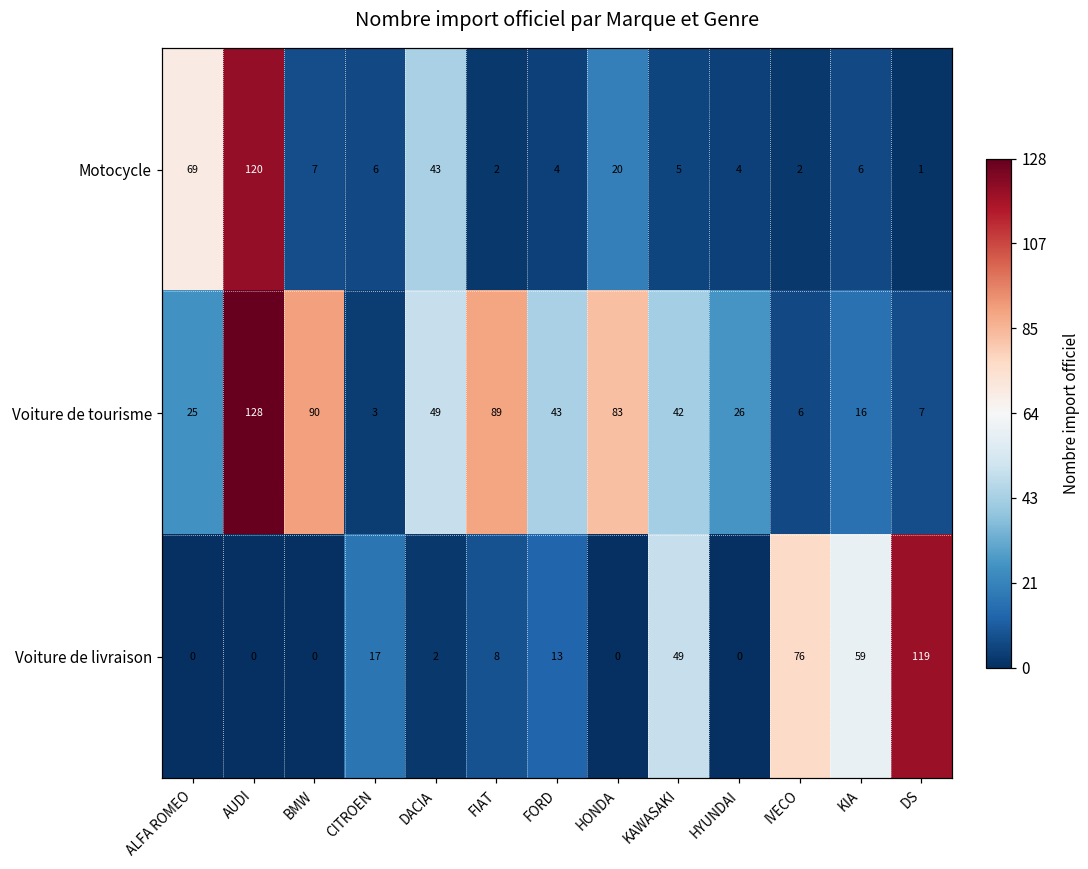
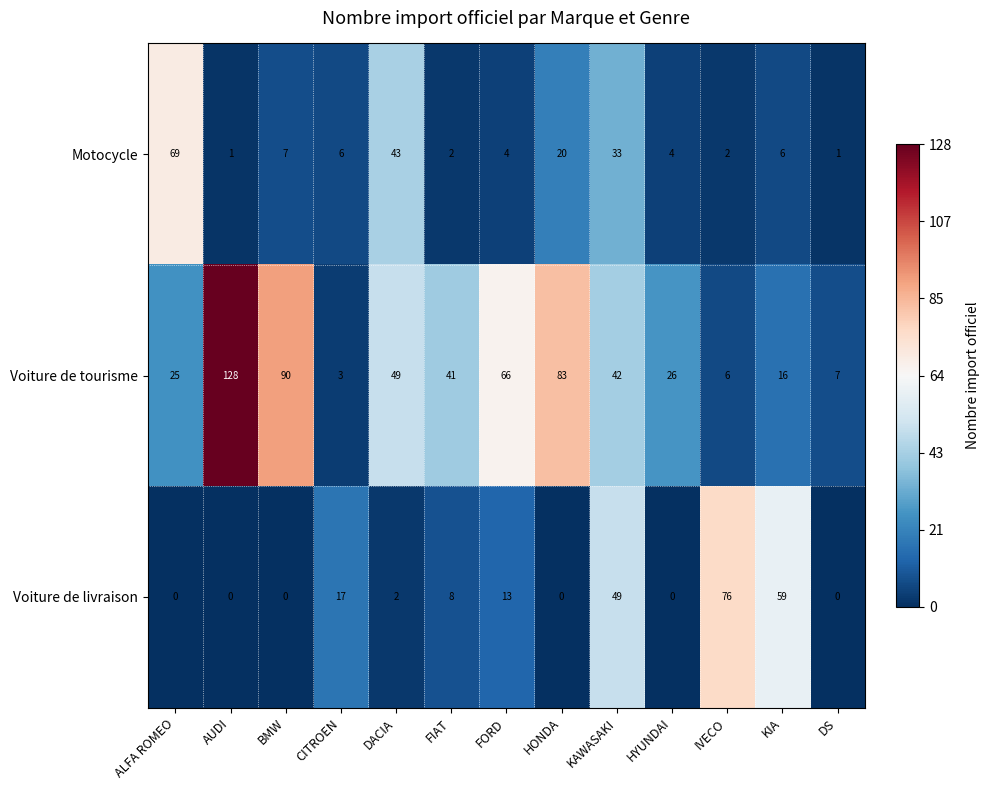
  {
    "Motocycle": {
      "ALFA ROMEO": 69,
-     "AUDI": 120,
+     "AUDI": 1,
      "BMW": 7,
      "CITROEN": 6,
      "DACIA": 43,
      "FIAT": 2,
      "FORD": 4,
      "HONDA": 20,
-     "KAWASAKI": 5,
+     "KAWASAKI": 33,
      "HYUNDAI": 4,
      "IVECO": 2,
      "KIA": 6,
      "DS": 1
    },
    "Voiture de tourisme": {
      "ALFA ROMEO": 25,
      "AUDI": 128,
      "BMW": 90,
      "CITROEN": 3,
      "DACIA": 49,
-     "FIAT": 89,
-     "FORD": 43,
+     "FIAT": 41,
+     "FORD": 66,
      "HONDA": 83,
      "KAWASAKI": 42,
      "HYUNDAI": 26,
      "IVECO": 6,
      "KIA": 16,
      "DS": 7
    },
    "Voiture de livraison": {
      "ALFA ROMEO": 0,
      "AUDI": 0,
      "BMW": 0,
      "CITROEN": 17,
      "DACIA": 2,
      "FIAT": 8,
      "FORD": 13,
      "HONDA": 0,
      "KAWASAKI": 49,
      "HYUNDAI": 0,
      "IVECO": 76,
      "KIA": 59,
-     "DS": 119
+     "DS": 0
    }
  }
